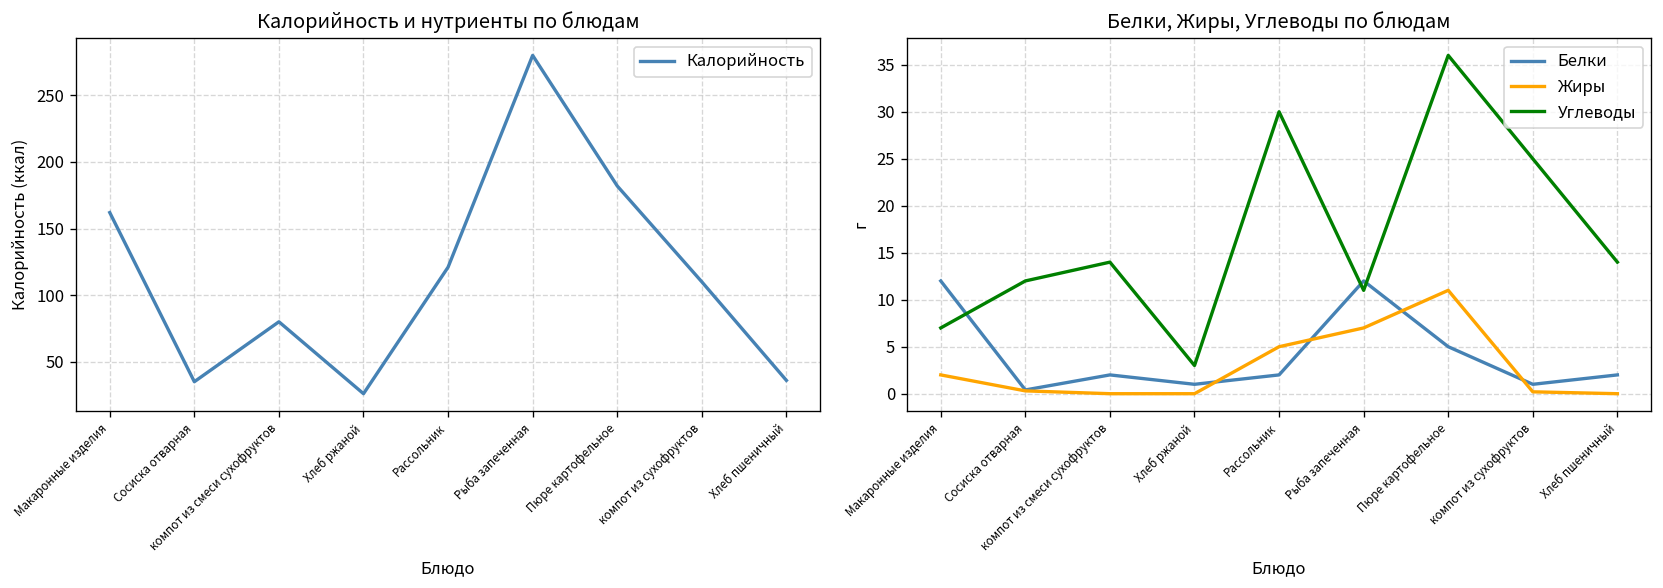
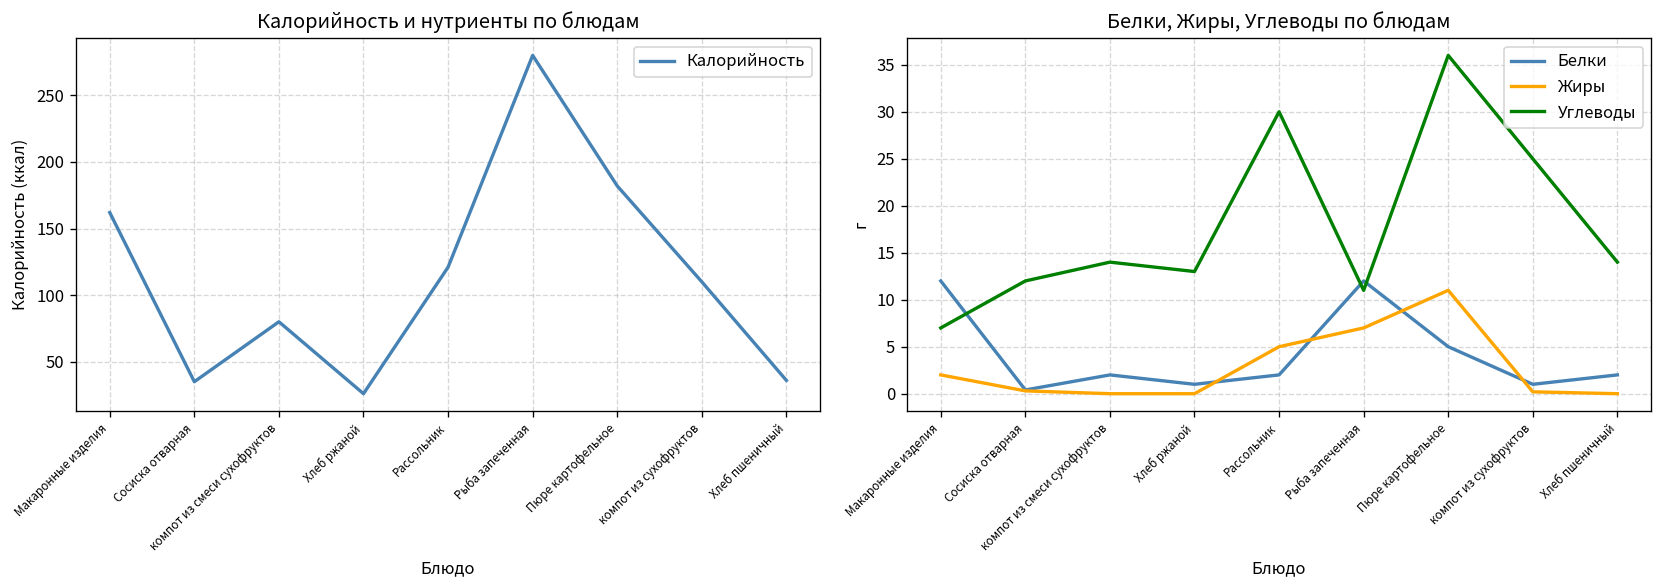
  {
    "Калорийность и нутриенты по блюдам": {
      "Макаронные изделия": 162,
      "Сосиска отварная": 35,
      "компот из смеси сухофруктов": 80,
      "Хлеб ржаной": 26,
      "Рассольник": 121,
      "Рыба запеченная": 280,
      "Пюре картофельное": 182,
      "компот из сухофруктов": 110,
      "Хлеб пшеничный": 36
    },
    "Белки, Жиры, Углеводы по блюдам": {
      "Белки": {
        "Макаронные изделия": 12,
        "компот из смеси сухофруктов": 2,
        "Хлеб ржаной": 1,
        "Рассольник": 2,
        "Рыба запеченная": 12,
        "Пюре картофельное": 5,
        "компот из сухофруктов": 1,
        "Хлеб пшеничный": 2
      },
      "Жиры": {
        "Макаронные изделия": 2,
        "компот из смеси сухофруктов": 0,
        "Хлеб ржаной": 0,
        "Рассольник": 5,
        "Рыба запеченная": 7,
        "Пюре картофельное": 11,
        "компот из сухофруктов": 0,
        "Хлеб пшеничный": 0
      },
      "Углеводы": {
        "Макаронные изделия": 7,
        "Сосиска отварная": 12,
        "компот из смеси сухофруктов": 14,
-       "Хлеб ржаной": 3,
+       "Хлеб ржаной": 13,
        "Рассольник": 30,
        "Рыба запеченная": 11,
        "Пюре картофельное": 36,
        "компот из сухофруктов": 25,
        "Хлеб пшеничный": 14
      }
    }
  }
